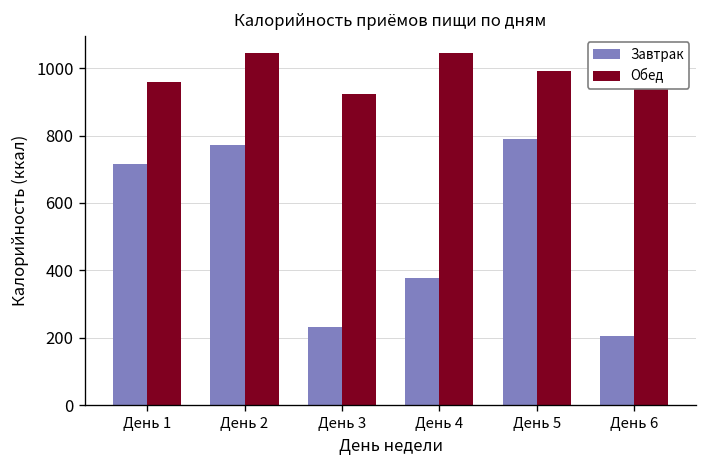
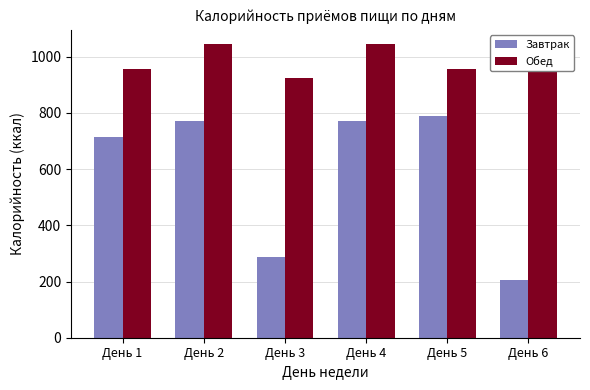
  {
    "Завтрак": {
      "День 1": 720,
      "День 2": 770,
-     "День 3": 230,
-     "День 4": 380,
+     "День 3": 290,
+     "День 4": 770,
      "День 5": 790,
      "День 6": 210
    },
    "Обед": {
      "День 1": 960,
      "День 2": 1040,
      "День 3": 920,
      "День 4": 1040,
-     "День 5": 990
+     "День 5": 960
    }
  }
